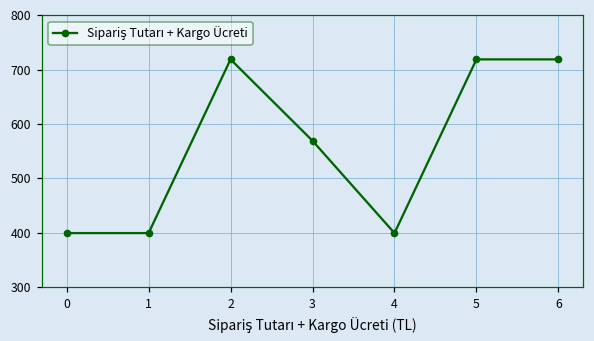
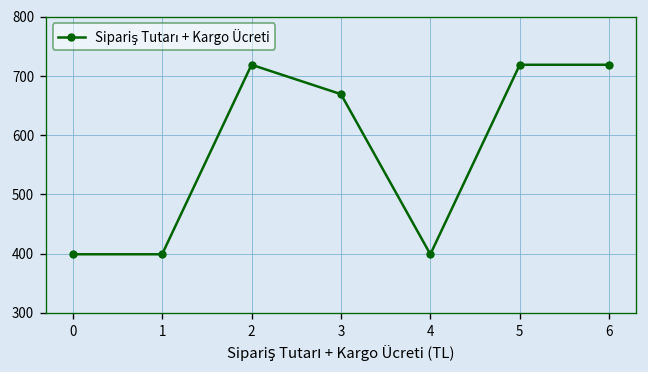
  {
    "0": 400,
    "1": 400,
    "2": 720,
-   "3": 570,
+   "3": 670,
    "4": 400,
    "5": 720,
    "6": 720
  }
